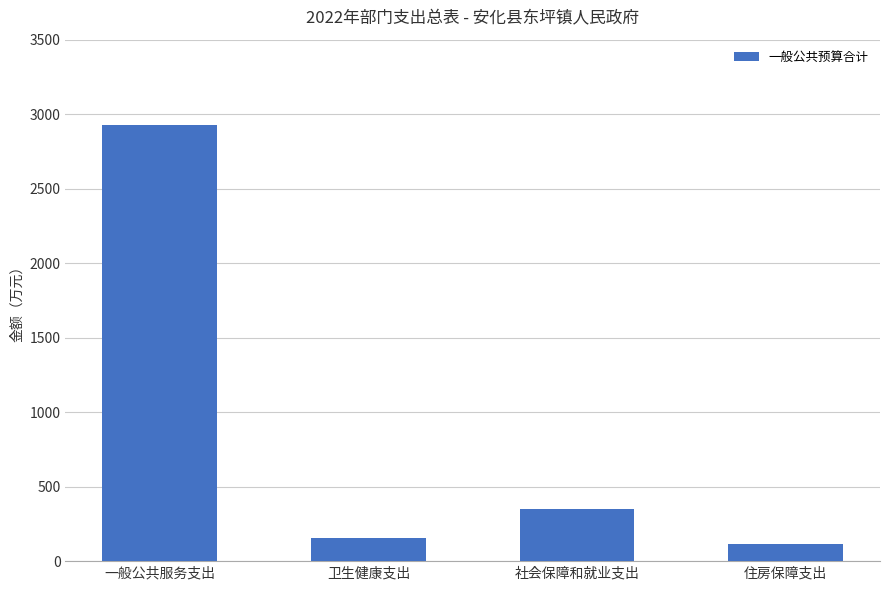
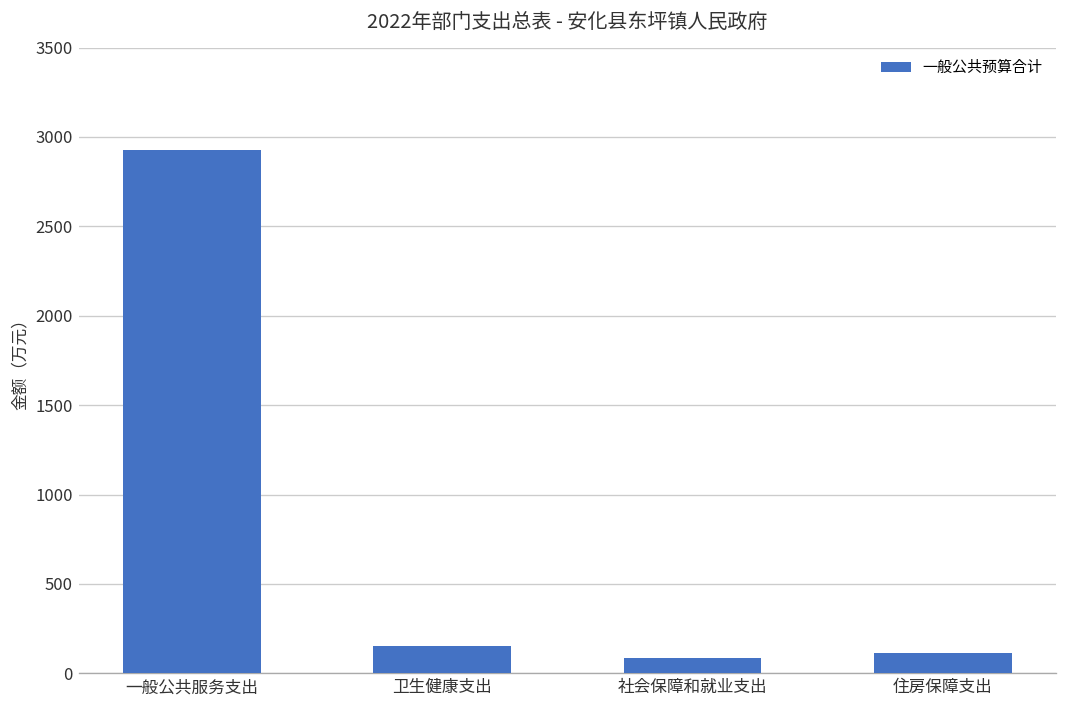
  {
    "一般公共服务支出": 2930,
    "卫生健康支出": 160,
-   "社会保障和就业支出": 350,
+   "社会保障和就业支出": 90,
    "住房保障支出": 110
  }
